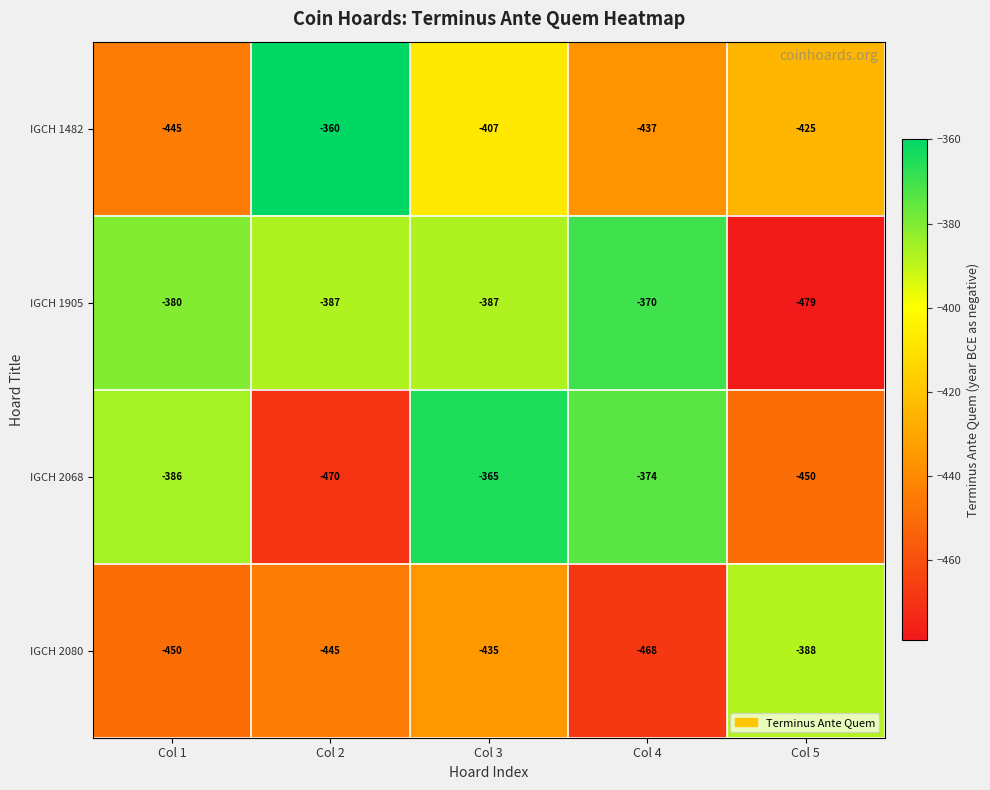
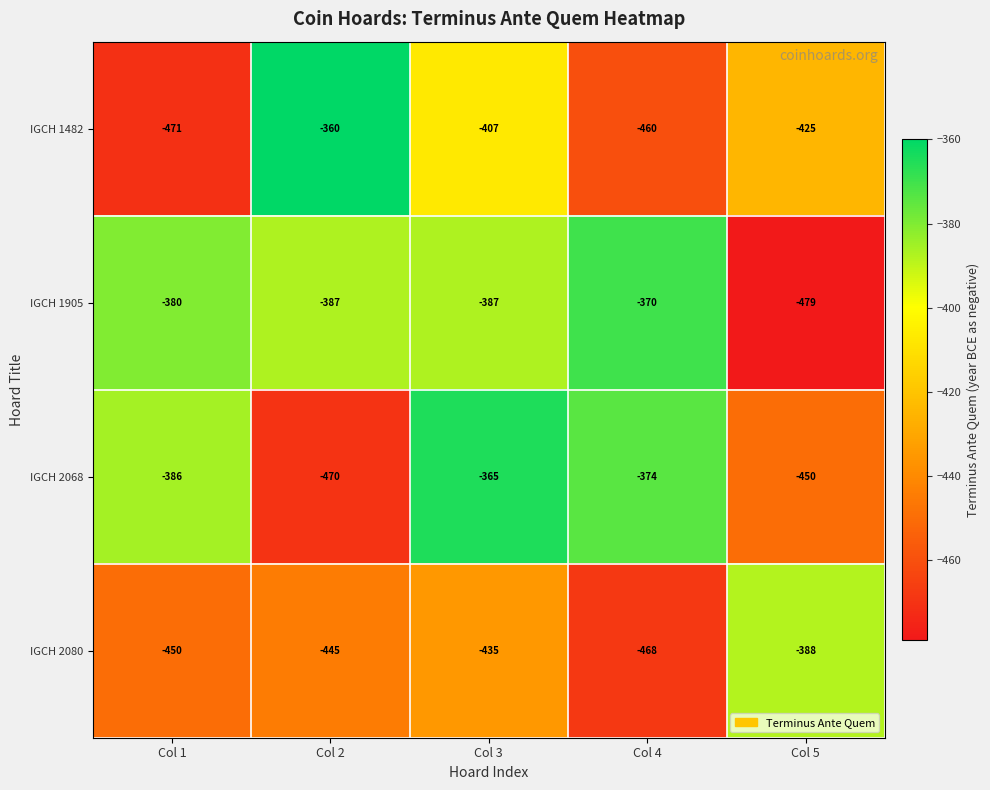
  {
    "IGCH 1482": {
-     "Col 1": -445,
+     "Col 1": -471,
      "Col 2": -360,
      "Col 3": -407,
-     "Col 4": -437
+     "Col 4": -460
    },
    "IGCH 1905": {
      "Col 1": -380,
      "Col 2": -387,
      "Col 3": -387,
      "Col 4": -370,
      "Col 5": -479
    },
    "IGCH 2068": {
      "Col 1": -386,
      "Col 2": -470,
      "Col 3": -365,
      "Col 4": -374,
      "Col 5": -450
    },
    "IGCH 2080": {
      "Col 1": -450,
      "Col 2": -445,
      "Col 3": -435,
      "Col 4": -468,
      "Col 5": -388
    }
  }
